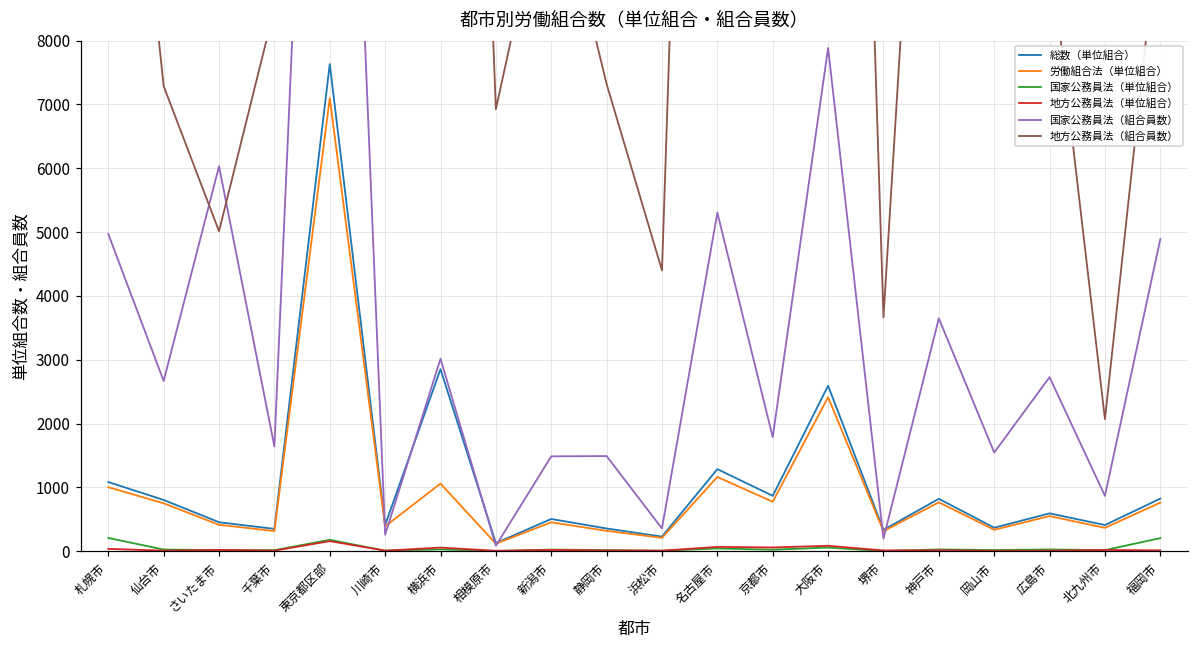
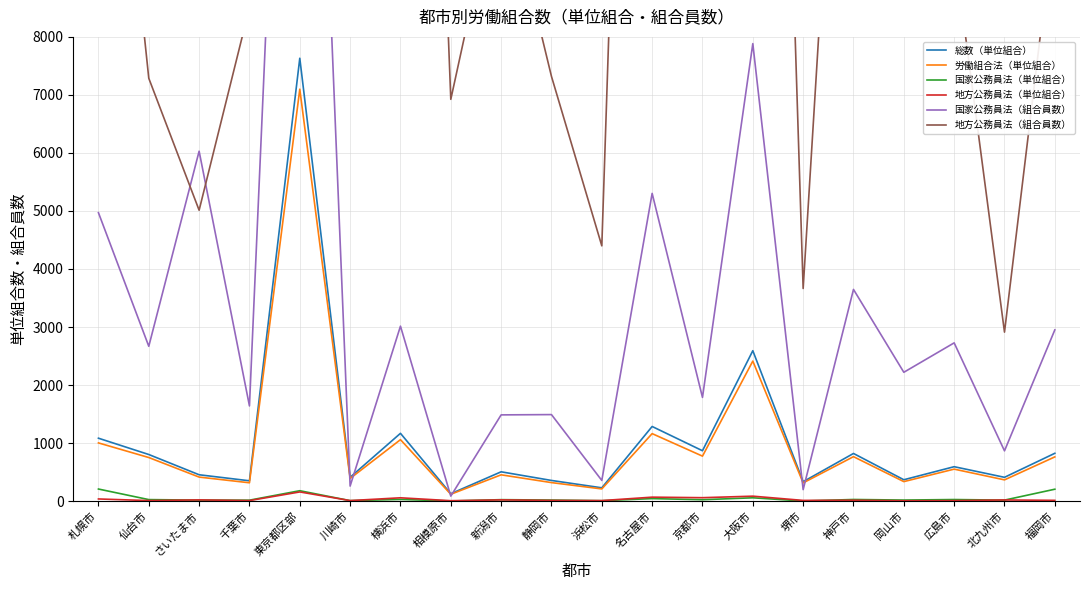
  {
    "総数（単位組合）": {
      "札幌市": 1100,
      "仙台市": 800,
      "東京都区部": 7600,
-     "横浜市": 2900,
+     "横浜市": 1200,
      "新潟市": 500,
      "名古屋市": 1300,
      "京都市": 900,
      "大阪市": 2600,
      "神戸市": 800,
      "北九州市": 400,
      "福岡市": 800
    },
    "労働組合法（単位組合）": {
      "札幌市": 1000,
      "仙台市": 800,
      "東京都区部": 7100,
      "横浜市": 1100,
      "新潟市": 500,
      "名古屋市": 1200,
      "京都市": 800,
      "大阪市": 2400,
      "神戸市": 800,
      "北九州市": 400,
      "福岡市": 800
    },
    "国家公務員法（単位組合）": {
      "札幌市": 200,
      "福岡市": 200
    },
    "地方公務員法（単位組合）": {
      "札幌市": 0,
      "福岡市": 0
    },
    "国家公務員法（組合員数）": {
      "札幌市": 5000,
      "仙台市": 2700,
      "さいたま市": 6000,
      "千葉市": 1600,
      "川崎市": 300,
      "横浜市": 3000,
      "新潟市": 1500,
      "静岡市": 1500,
      "浜松市": 400,
      "名古屋市": 5300,
      "京都市": 1800,
      "大阪市": 7900,
      "堺市": 200,
      "神戸市": 3600,
-     "岡山市": 1500,
+     "岡山市": 2200,
      "広島市": 2700,
      "北九州市": 900,
-     "福岡市": 4900
+     "福岡市": 3000
    },
    "地方公務員法（組合員数）": {
      "仙台市": 7300,
      "さいたま市": 5000,
      "相模原市": 6900,
      "静岡市": 7300,
      "浜松市": 4400,
      "堺市": 3700,
-     "北九州市": 2100
+     "北九州市": 2900
    }
  }
